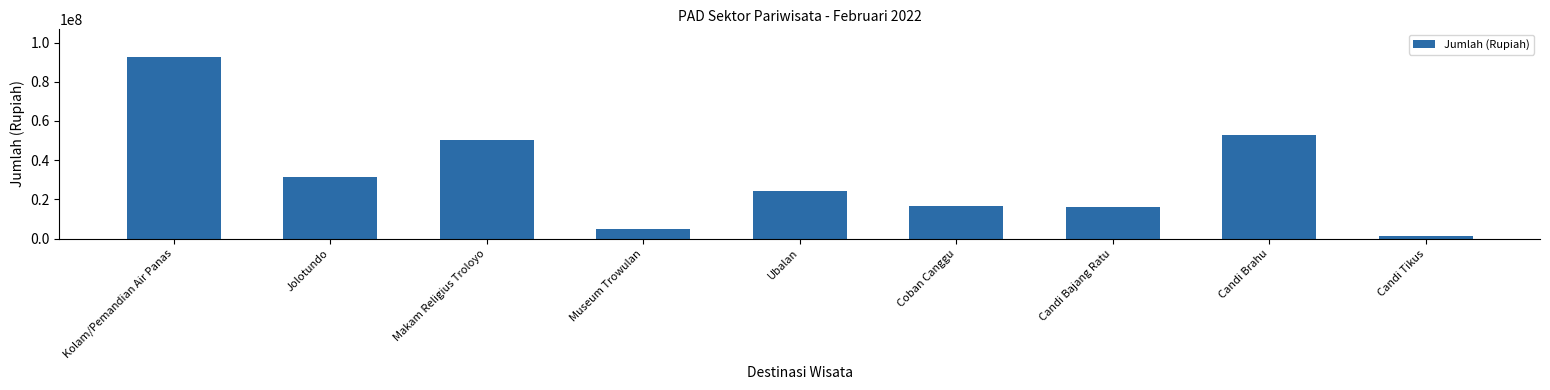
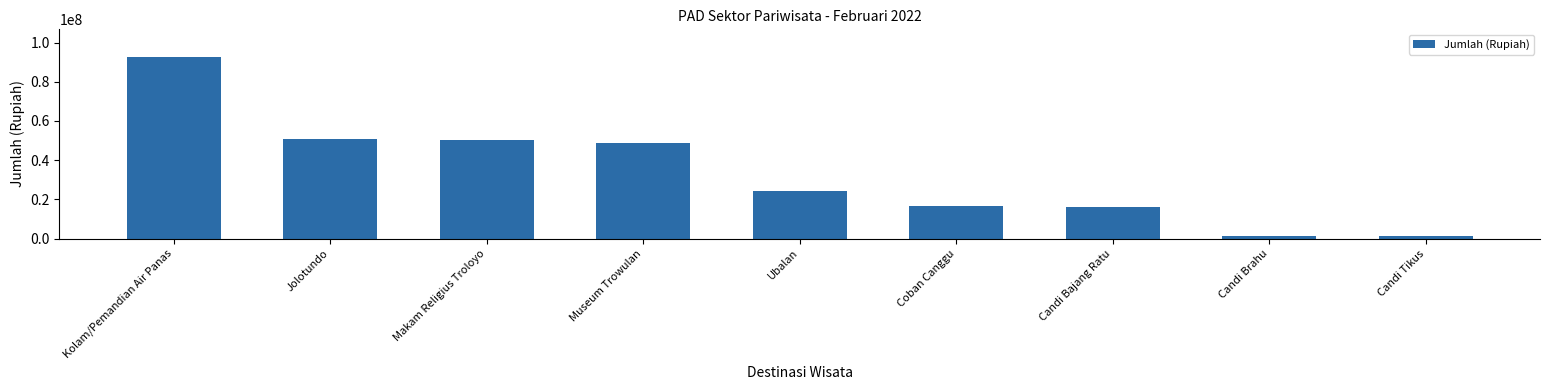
  {
    "Kolam/Pemandian Air Panas": 93000000,
-   "Jolotundo": 32000000,
+   "Jolotundo": 51000000,
    "Makam Religius Troloyo": 50000000,
-   "Museum Trowulan": 5000000,
+   "Museum Trowulan": 49000000,
    "Ubalan": 25000000,
    "Coban Canggu": 16000000,
    "Candi Bajang Ratu": 16000000,
-   "Candi Brahu": 53000000,
+   "Candi Brahu": 1000000,
    "Candi Tikus": 1000000
  }
